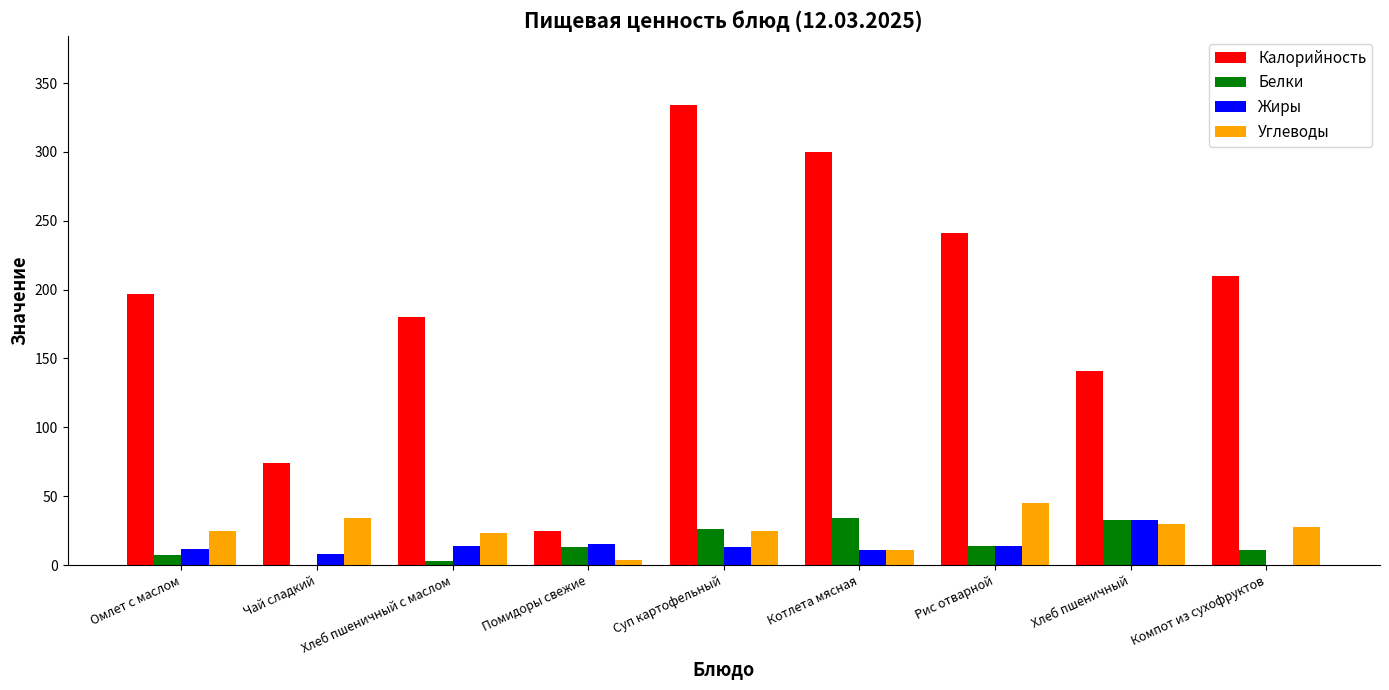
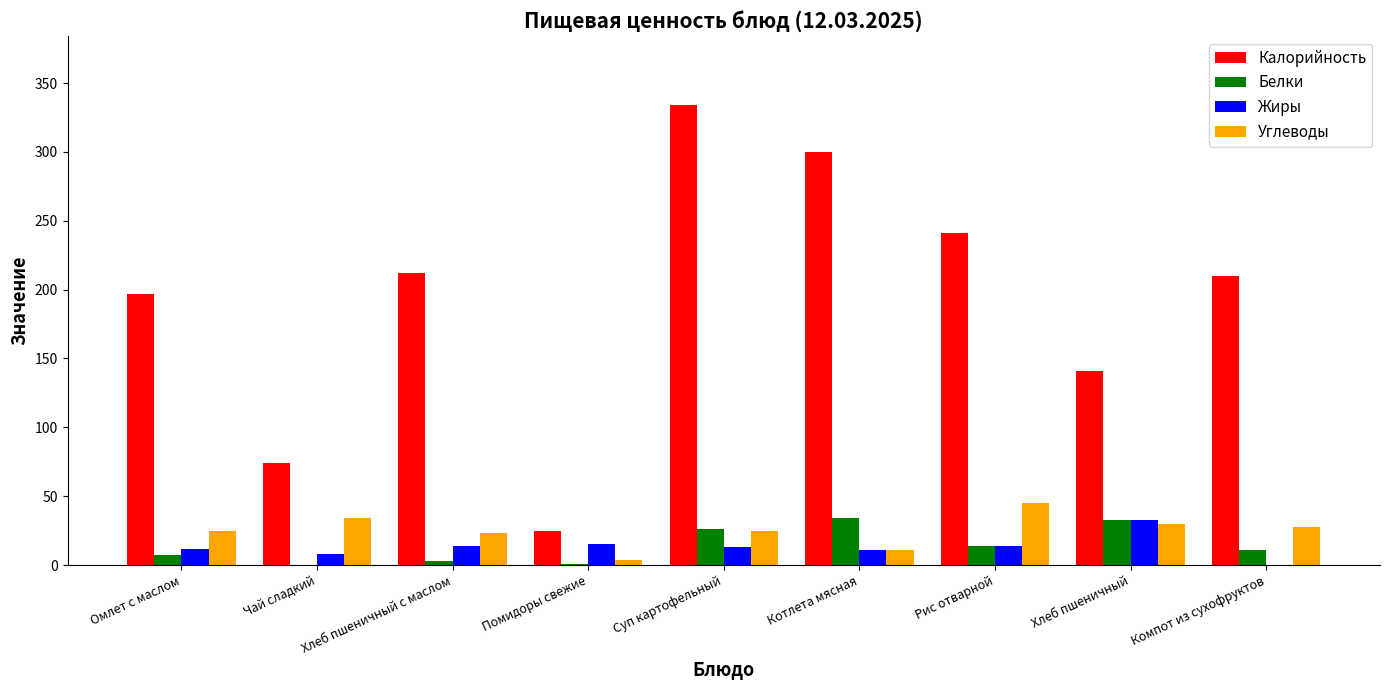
  {
    "Калорийность": {
      "Омлет с маслом": 197,
      "Чай сладкий": 74,
-     "Хлеб пшеничный с маслом": 180,
+     "Хлеб пшеничный с маслом": 212,
      "Помидоры свежие": 25,
      "Суп картофельный": 334,
      "Котлета мясная": 300,
      "Рис отварной": 241,
      "Хлеб пшеничный": 141,
      "Компот из сухофруктов": 210
    },
    "Белки": {
      "Омлет с маслом": 7,
      "Чай сладкий": 0,
      "Хлеб пшеничный с маслом": 3,
-     "Помидоры свежие": 13,
+     "Помидоры свежие": 1,
      "Суп картофельный": 26,
      "Котлета мясная": 34,
      "Рис отварной": 14,
      "Хлеб пшеничный": 33,
      "Компот из сухофруктов": 11
    },
    "Жиры": {
      "Омлет с маслом": 12,
      "Чай сладкий": 8,
      "Хлеб пшеничный с маслом": 14,
      "Помидоры свежие": 15,
      "Суп картофельный": 13,
      "Котлета мясная": 11,
      "Рис отварной": 14,
      "Хлеб пшеничный": 33,
      "Компот из сухофруктов": 0
    },
    "Углеводы": {
      "Омлет с маслом": 25,
      "Чай сладкий": 34,
      "Хлеб пшеничный с маслом": 23,
      "Помидоры свежие": 4,
      "Суп картофельный": 25,
      "Котлета мясная": 11,
      "Рис отварной": 45,
      "Хлеб пшеничный": 30,
      "Компот из сухофруктов": 28
    }
  }
